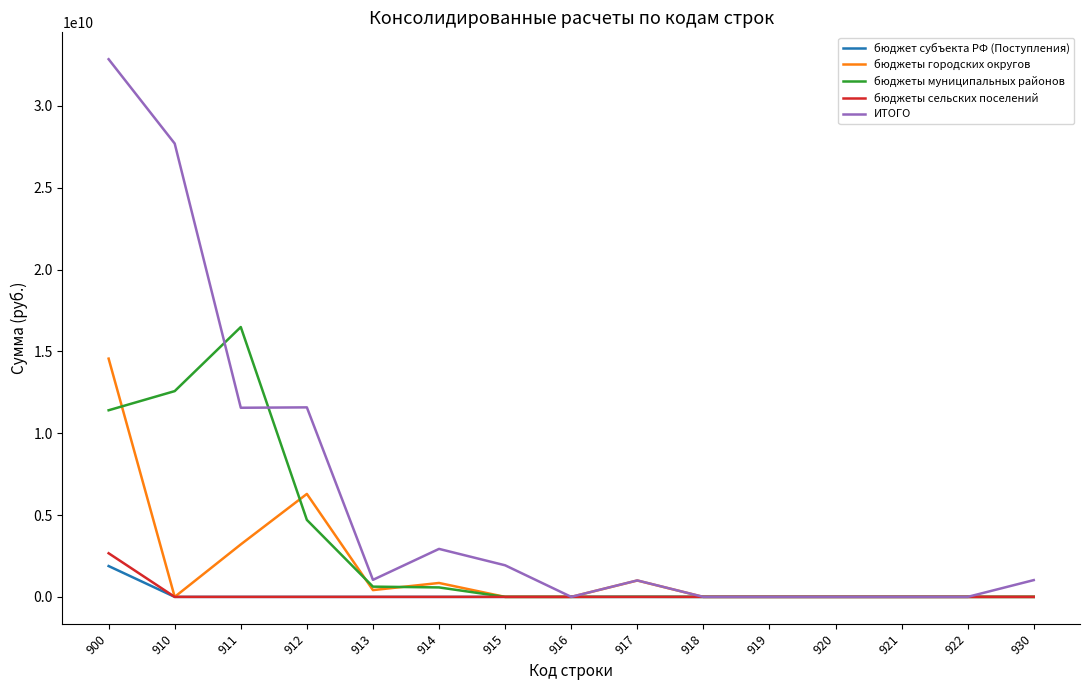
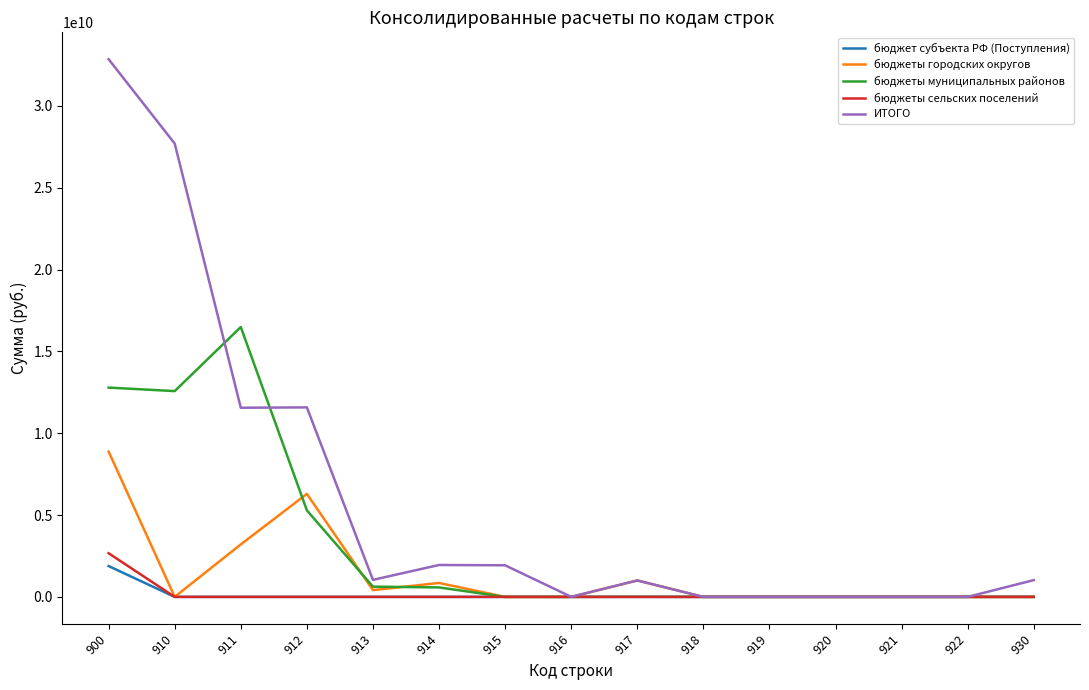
  {
    "бюджет субъекта РФ (Поступления)": {
      "900": 1900000000
    },
    "бюджеты городских округов": {
-     "900": 14600000000,
+     "900": 8900000000,
      "911": 3200000000,
      "912": 6300000000,
      "913": 400000000,
      "914": 800000000
    },
    "бюджеты муниципальных районов": {
-     "900": 11400000000,
+     "900": 12800000000,
      "910": 12600000000,
      "911": 16500000000,
-     "912": 4700000000,
+     "912": 5300000000,
      "913": 600000000,
      "914": 600000000
    },
    "бюджеты сельских поселений": {
      "900": 2700000000
    },
    "ИТОГО": {
      "900": 32800000000,
      "910": 27700000000,
      "911": 11600000000,
      "912": 11600000000,
      "913": 1000000000,
-     "914": 2900000000,
+     "914": 1900000000,
      "915": 1900000000,
      "930": 1000000000
    }
  }
